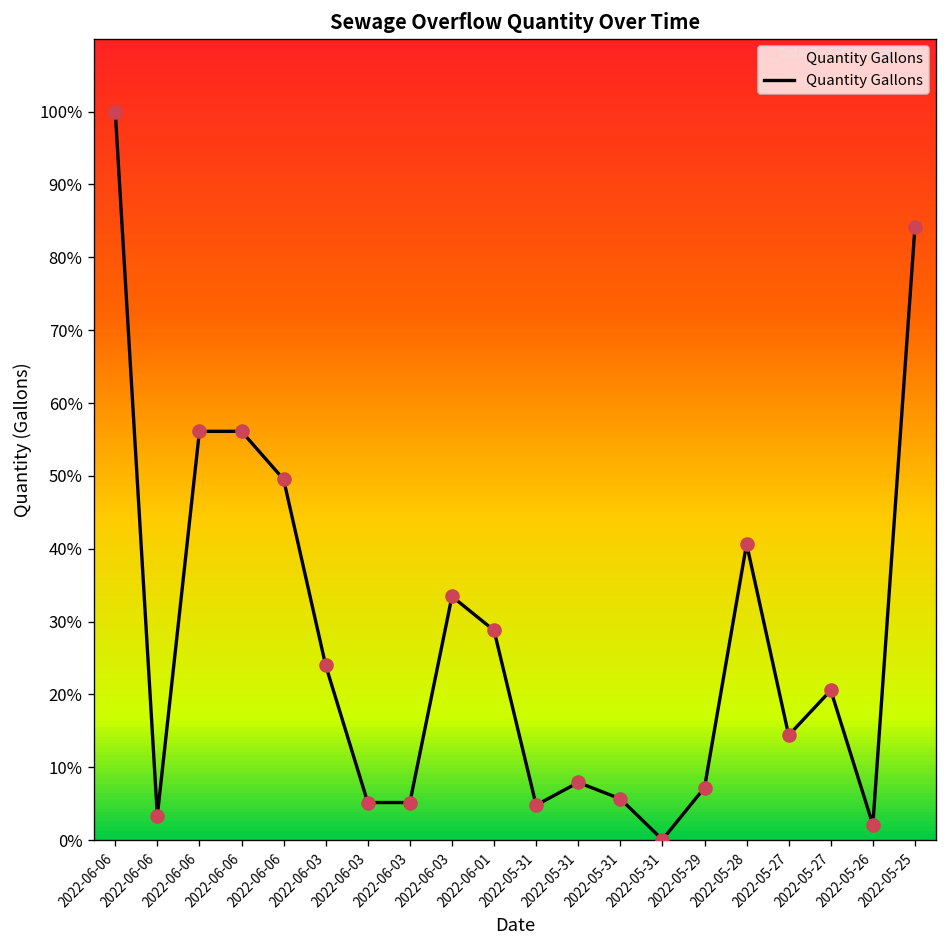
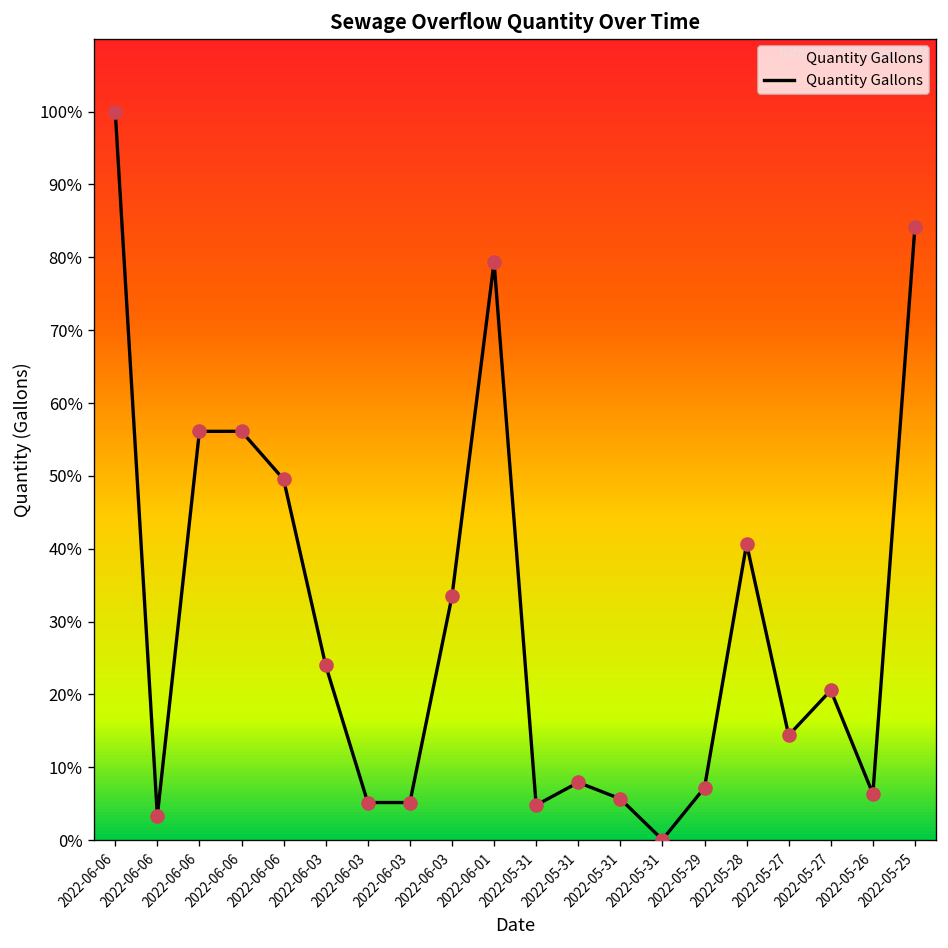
  {
-   "2022-06-01": "29%",
+   "2022-06-01": "79%",
    "2022-05-29": "7%",
    "2022-05-28": "41%",
-   "2022-05-26": "2%",
+   "2022-05-26": "6%",
    "2022-05-25": "84%"
  }
